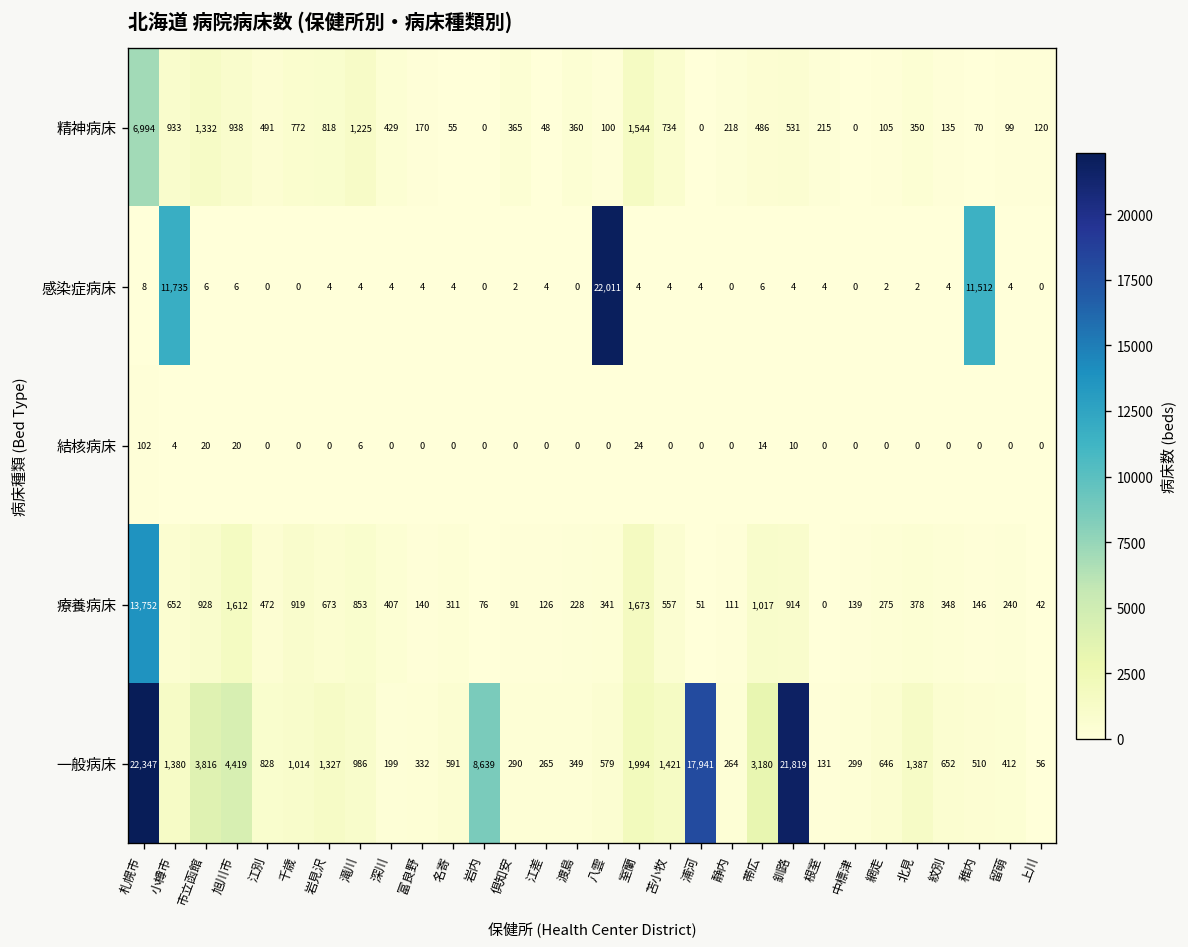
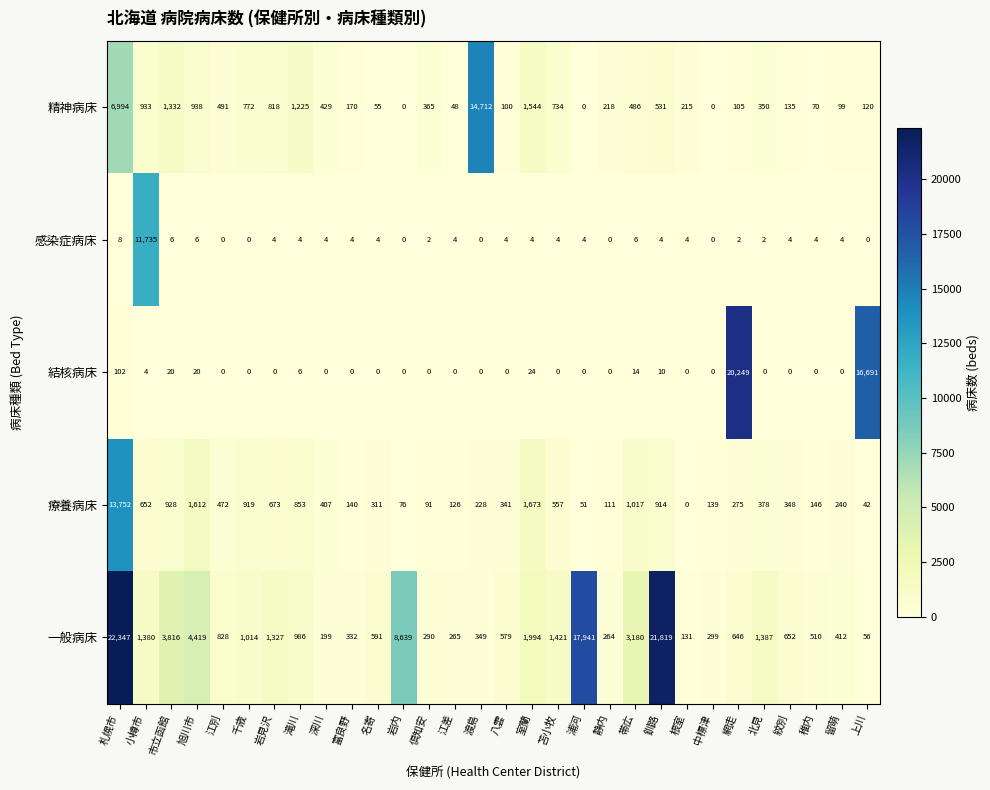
  {
    "精神病床": {
      "札幌市": "6,994",
      "小樽市": "933",
      "市立函館": "1,332",
      "旭川市": "938",
      "江別": "491",
      "千歳": "772",
      "岩見沢": "818",
      "滝川": "1,225",
      "深川": "429",
      "富良野": "170",
      "名寄": "55",
      "岩内": "0",
      "倶知安": "365",
      "江差": "48",
-     "渡島": "360",
+     "渡島": "14,712",
      "八雲": "100",
      "室蘭": "1,544",
      "苫小牧": "734",
      "浦河": "0",
      "静内": "218",
      "帯広": "486",
      "釧路": "531",
      "根室": "215",
      "中標津": "0",
      "網走": "105",
      "北見": "350",
      "紋別": "135",
      "稚内": "70",
      "留萌": "99",
      "上川": "120"
    },
    "感染症病床": {
      "札幌市": "8",
      "小樽市": "11,735",
      "市立函館": "6",
      "旭川市": "6",
      "江別": "0",
      "千歳": "0",
      "岩見沢": "4",
      "滝川": "4",
      "深川": "4",
      "富良野": "4",
      "名寄": "4",
      "岩内": "0",
      "倶知安": "2",
      "江差": "4",
      "渡島": "0",
-     "八雲": "22,011",
+     "八雲": "4",
      "室蘭": "4",
      "苫小牧": "4",
      "浦河": "4",
      "静内": "0",
      "帯広": "6",
      "釧路": "4",
      "根室": "4",
      "中標津": "0",
      "網走": "2",
      "北見": "2",
      "紋別": "4",
-     "稚内": "11,512",
+     "稚内": "4",
      "留萌": "4",
      "上川": "0"
    },
    "結核病床": {
      "札幌市": "102",
      "小樽市": "4",
      "市立函館": "20",
      "旭川市": "20",
      "江別": "0",
      "千歳": "0",
      "岩見沢": "0",
      "滝川": "6",
      "深川": "0",
      "富良野": "0",
      "名寄": "0",
      "岩内": "0",
      "倶知安": "0",
      "江差": "0",
      "渡島": "0",
      "八雲": "0",
      "室蘭": "24",
      "苫小牧": "0",
      "浦河": "0",
      "静内": "0",
      "帯広": "14",
      "釧路": "10",
      "根室": "0",
      "中標津": "0",
-     "網走": "0",
+     "網走": "20,249",
      "北見": "0",
      "紋別": "0",
      "稚内": "0",
      "留萌": "0",
-     "上川": "0"
+     "上川": "16,691"
    },
    "療養病床": {
      "札幌市": "13,752",
      "小樽市": "652",
      "市立函館": "928",
      "旭川市": "1,612",
      "江別": "472",
      "千歳": "919",
      "岩見沢": "673",
      "滝川": "853",
      "深川": "407",
      "富良野": "140",
      "名寄": "311",
      "岩内": "76",
      "倶知安": "91",
      "江差": "126",
      "渡島": "228",
      "八雲": "341",
      "室蘭": "1,673",
      "苫小牧": "557",
      "浦河": "51",
      "静内": "111",
      "帯広": "1,017",
      "釧路": "914",
      "根室": "0",
      "中標津": "139",
      "網走": "275",
      "北見": "378",
      "紋別": "348",
      "稚内": "146",
      "留萌": "240",
      "上川": "42"
    },
    "一般病床": {
      "札幌市": "22,347",
      "小樽市": "1,380",
      "市立函館": "3,816",
      "旭川市": "4,419",
      "江別": "828",
      "千歳": "1,014",
      "岩見沢": "1,327",
      "滝川": "986",
      "深川": "199",
      "富良野": "332",
      "名寄": "591",
      "岩内": "8,639",
      "倶知安": "290",
      "江差": "265",
      "渡島": "349",
      "八雲": "579",
      "室蘭": "1,994",
      "苫小牧": "1,421",
      "浦河": "17,941",
      "静内": "264",
      "帯広": "3,180",
      "釧路": "21,819",
      "根室": "131",
      "中標津": "299",
      "網走": "646",
      "北見": "1,387",
      "紋別": "652",
      "稚内": "510",
      "留萌": "412",
      "上川": "56"
    }
  }
